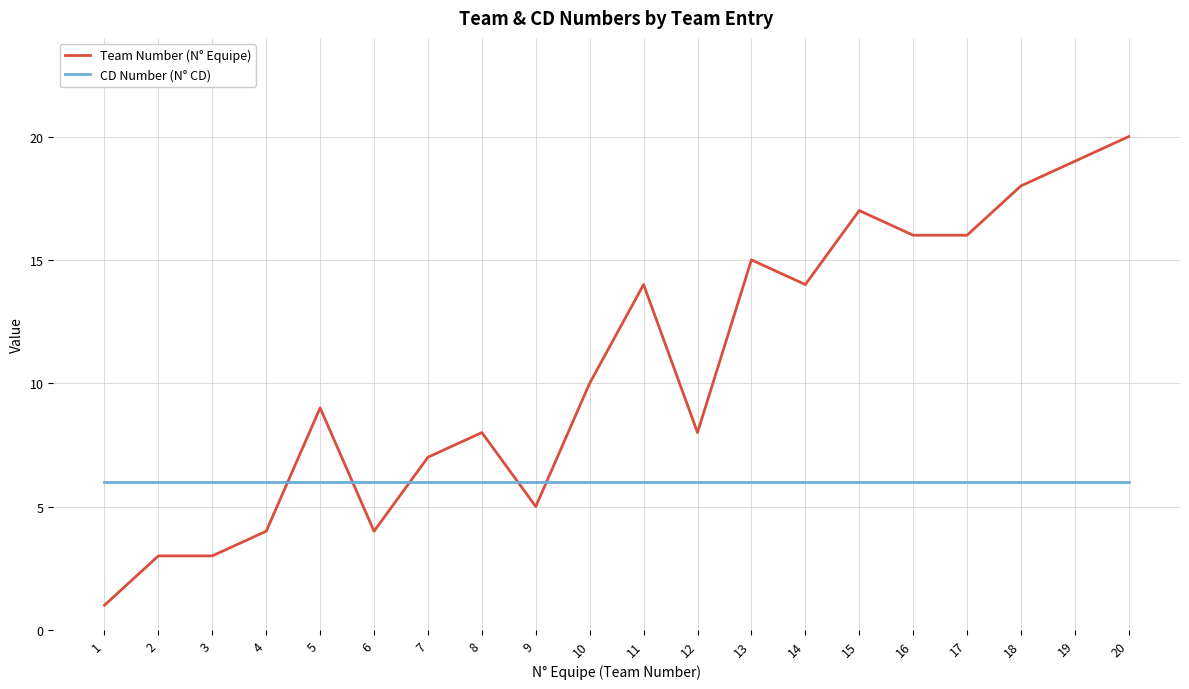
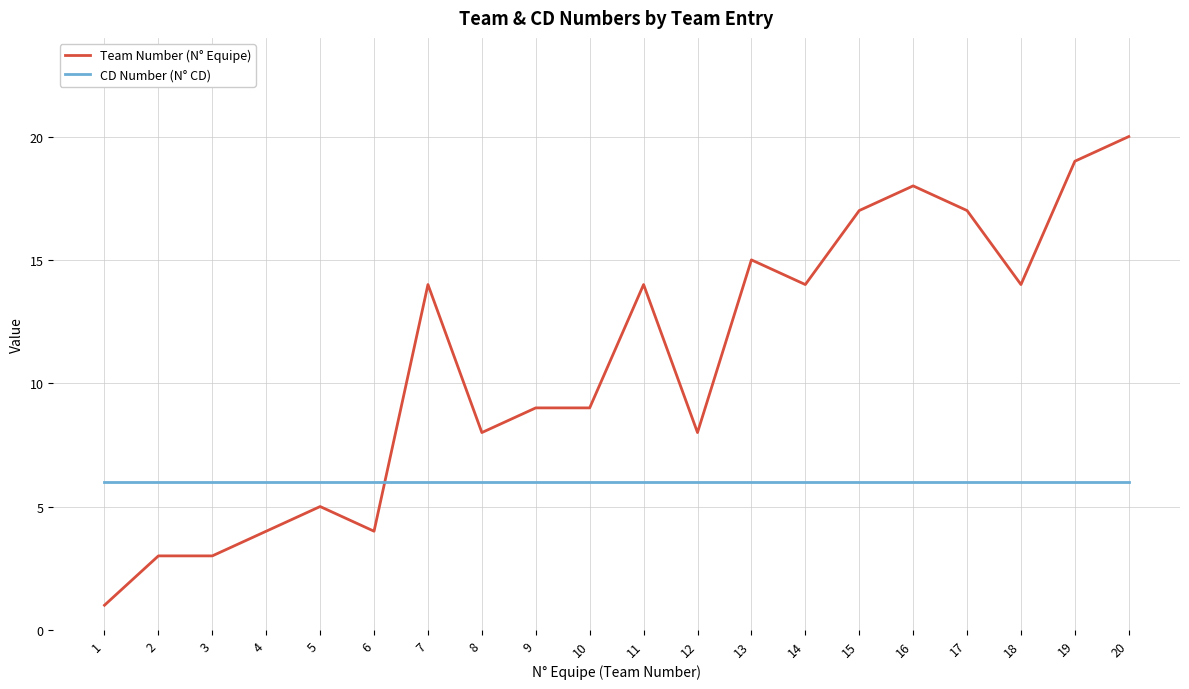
  {
    "Team Number (N° Equipe)": {
      "1": 1,
      "2": 3,
      "3": 3,
      "4": 4,
-     "5": 9,
+     "5": 5,
      "6": 4,
-     "7": 7,
+     "7": 14,
      "8": 8,
-     "9": 5,
-     "10": 10,
+     "9": 9,
+     "10": 9,
      "11": 14,
      "12": 8,
      "13": 15,
      "14": 14,
      "15": 17,
-     "16": 16,
-     "17": 16,
-     "18": 18,
+     "16": 18,
+     "17": 17,
+     "18": 14,
      "19": 19,
      "20": 20
    },
    "CD Number (N° CD)": {
      "1": 6,
      "2": 6,
      "3": 6,
      "4": 6,
      "5": 6,
      "6": 6,
      "7": 6,
      "8": 6,
      "9": 6,
      "10": 6,
      "11": 6,
      "12": 6,
      "13": 6,
      "14": 6,
      "15": 6,
      "16": 6,
      "17": 6,
      "18": 6,
      "19": 6,
      "20": 6
    }
  }
